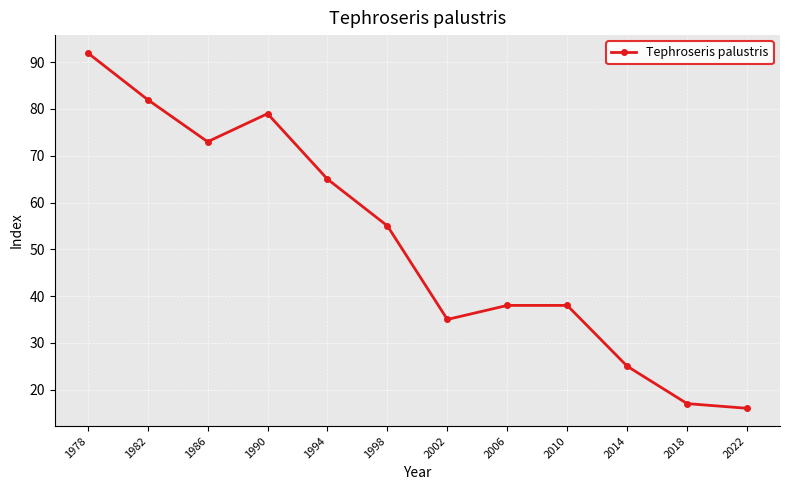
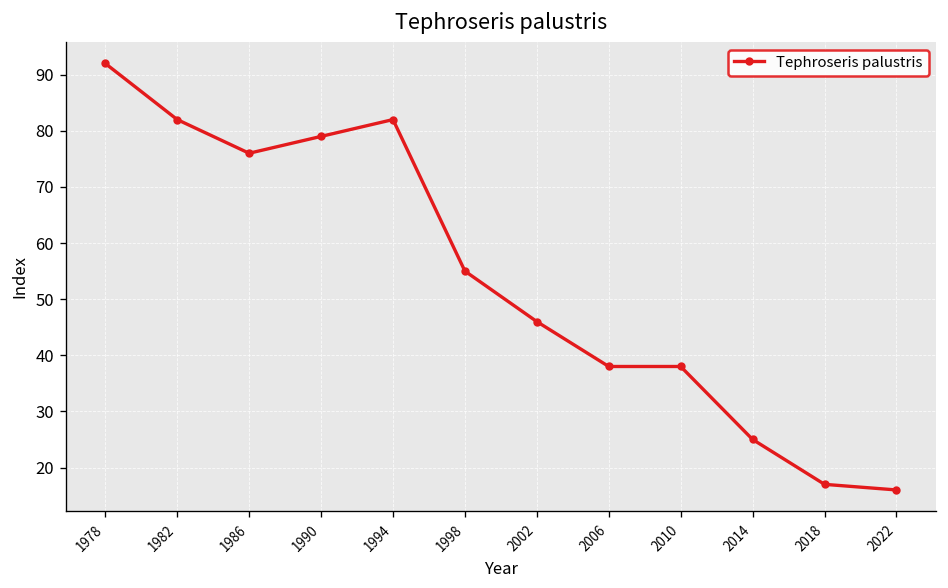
  {
    "1978": 92,
    "1982": 82,
-   "1986": 73,
+   "1986": 76,
    "1990": 79,
-   "1994": 65,
+   "1994": 82,
    "1998": 55,
-   "2002": 35,
+   "2002": 46,
    "2006": 38,
    "2010": 38,
    "2014": 25,
    "2018": 17,
    "2022": 16
  }
